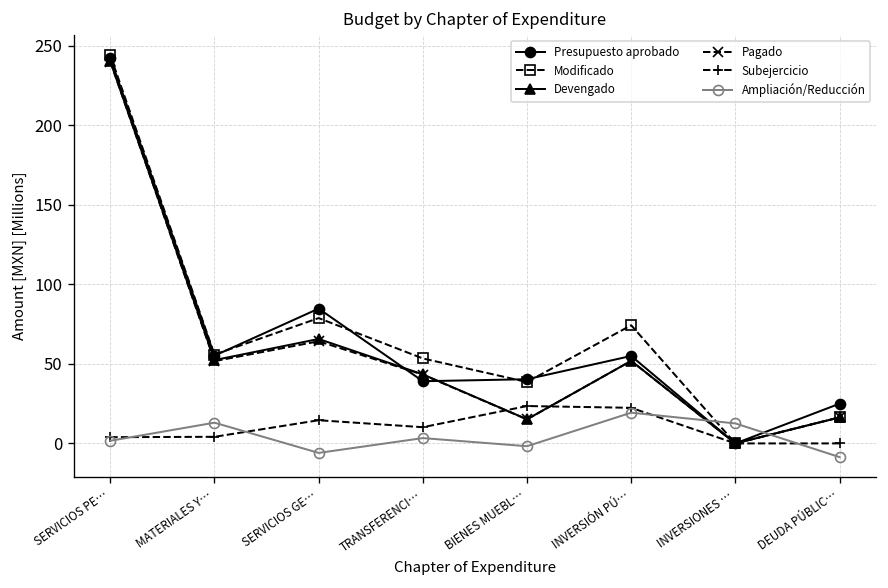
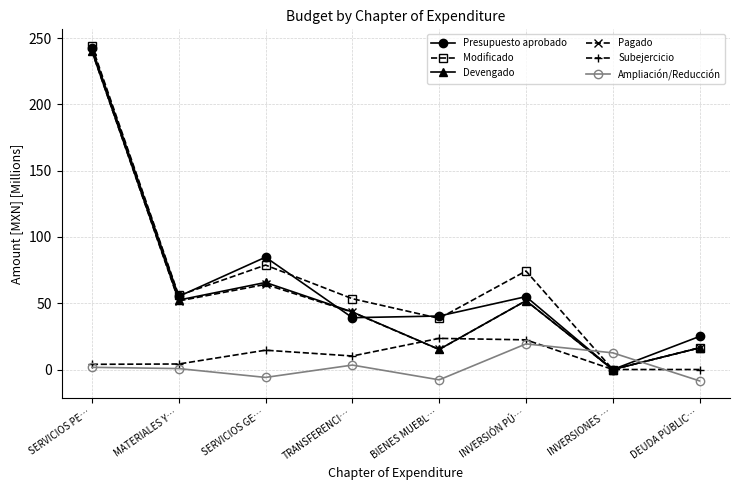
  {
    "Ampliación/Reducción": {
      "SERVICIOS PE…": 2,
-     "MATERIALES Y…": 13,
+     "MATERIALES Y…": 1,
      "SERVICIOS GE…": -6,
      "TRANSFERENCI…": 3,
-     "BIENES MUEBL…": -2,
+     "BIENES MUEBL…": -8,
      "INVERSIÓN PÚ…": 19,
      "INVERSIONES …": 13,
      "DEUDA PÚBLIC…": -9
    }
  }
